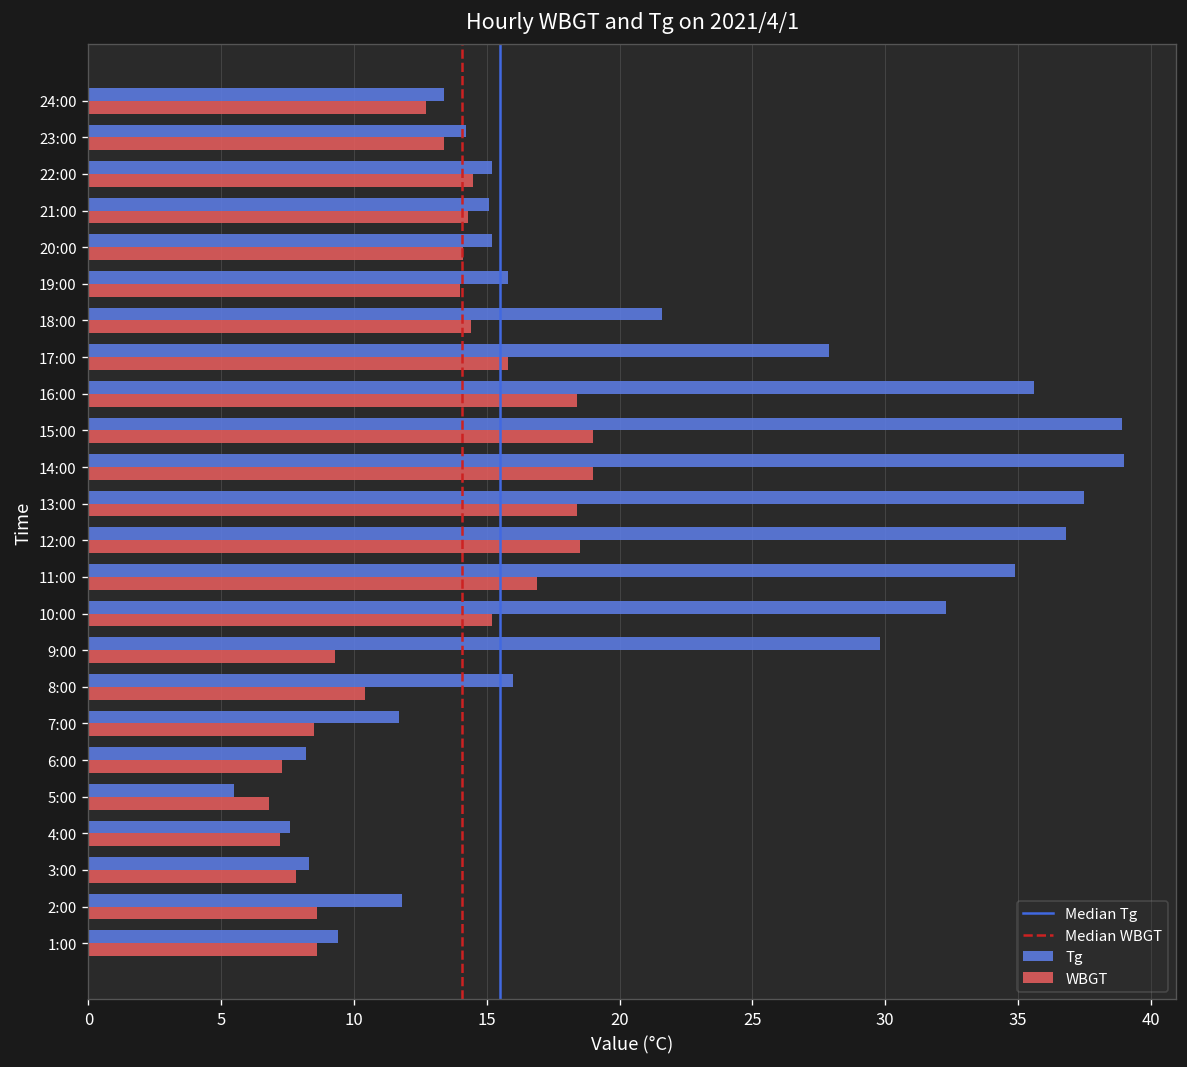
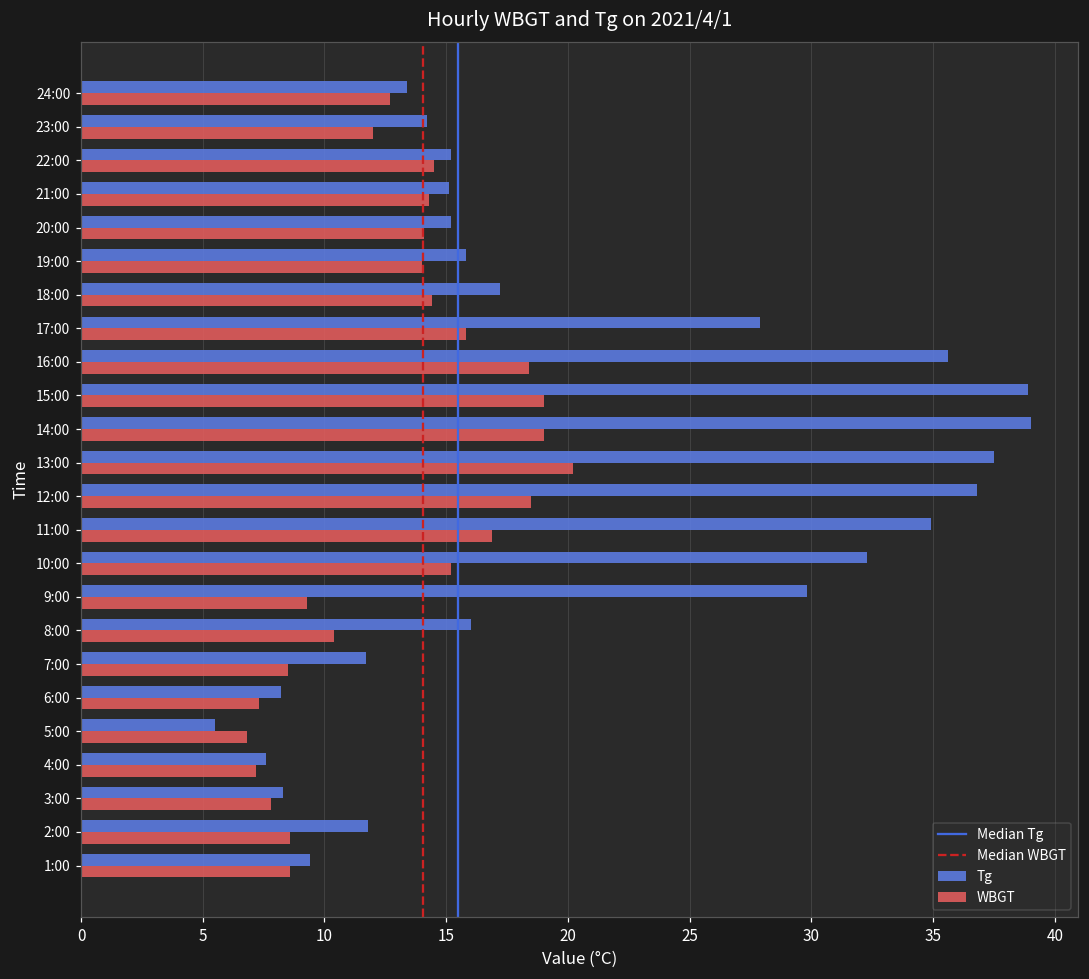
  {
    "Tg": {
      "24:00": 13.4,
      "23:00": 14.2,
      "22:00": 15.2,
      "21:00": 15.1,
      "20:00": 15.2,
      "19:00": 15.8,
-     "18:00": 21.6,
+     "18:00": 17.2,
      "17:00": 27.9,
      "16:00": 35.6,
      "15:00": 38.9,
      "14:00": 39.0,
      "13:00": 37.5,
      "12:00": 36.8,
      "11:00": 34.9,
      "10:00": 32.3,
      "9:00": 29.8,
      "8:00": 16.0,
      "7:00": 11.7,
      "6:00": 8.2,
      "5:00": 5.5,
      "4:00": 7.6,
      "3:00": 8.3,
      "2:00": 11.8,
      "1:00": 9.4
    },
    "WBGT": {
      "24:00": 12.7,
-     "23:00": 13.4,
+     "23:00": 12.0,
      "22:00": 14.5,
      "21:00": 14.3,
      "20:00": 14.1,
      "19:00": 14.0,
      "18:00": 14.4,
      "17:00": 15.8,
      "16:00": 18.4,
      "15:00": 19.0,
      "14:00": 19.0,
-     "13:00": 18.4,
+     "13:00": 20.2,
      "12:00": 18.5,
      "11:00": 16.9,
      "10:00": 15.2,
      "9:00": 9.3,
      "8:00": 10.4,
      "7:00": 8.5,
      "6:00": 7.3,
      "5:00": 6.8,
      "4:00": 7.2,
      "3:00": 7.8,
      "2:00": 8.6,
      "1:00": 8.6
    }
  }
